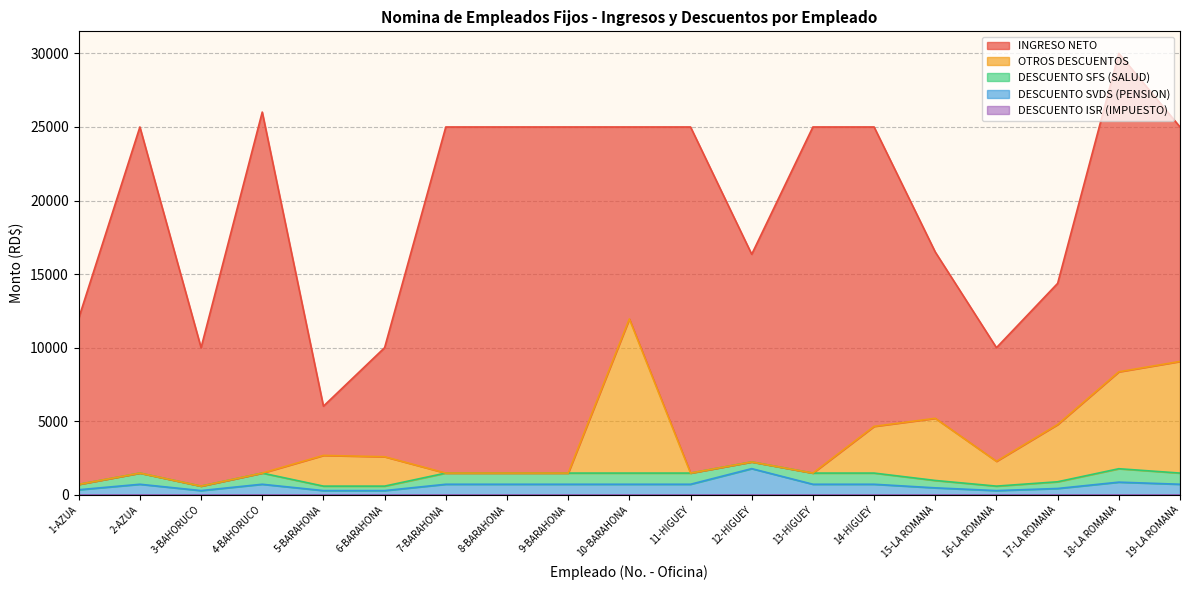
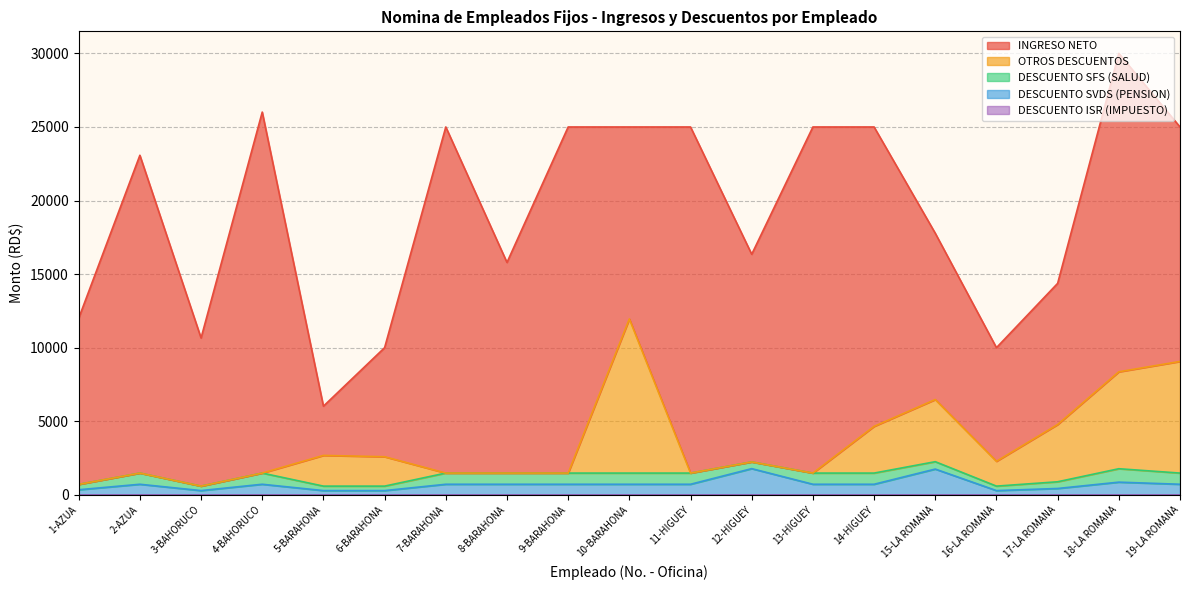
  {
    "DESCUENTO ISR (IMPUESTO)": {
      "1-AZUA": 0,
      "2-AZUA": 0,
      "3-BAHORUCO": 0,
      "4-BAHORUCO": 0,
      "5-BARAHONA": 0,
      "6-BARAHONA": 0,
      "7-BARAHONA": 0,
      "8-BARAHONA": 0,
      "9-BARAHONA": 0,
      "10-BARAHONA": 0,
      "11-HIGUEY": 0,
      "12-HIGUEY": 0,
      "13-HIGUEY": 0,
      "14-HIGUEY": 0,
      "15-LA ROMANA": 0,
      "16-LA ROMANA": 0,
      "17-LA ROMANA": 0,
      "18-LA ROMANA": 0,
      "19-LA ROMANA": 0
    },
    "DESCUENTO SVDS (PENSION)": {
      "1-AZUA": 300,
      "2-AZUA": 700,
      "3-BAHORUCO": 300,
      "4-BAHORUCO": 700,
      "5-BARAHONA": 300,
      "6-BARAHONA": 300,
      "7-BARAHONA": 700,
      "8-BARAHONA": 700,
      "9-BARAHONA": 700,
      "10-BARAHONA": 700,
      "11-HIGUEY": 700,
      "12-HIGUEY": 1800,
      "13-HIGUEY": 700,
      "14-HIGUEY": 700,
-     "15-LA ROMANA": 500,
+     "15-LA ROMANA": 1700,
      "16-LA ROMANA": 300,
      "17-LA ROMANA": 400,
      "18-LA ROMANA": 900,
      "19-LA ROMANA": 700
    },
    "DESCUENTO SFS (SALUD)": {
      "5-BARAHONA": 300,
      "6-BARAHONA": 300,
      "10-BARAHONA": 800,
      "14-HIGUEY": 800,
      "15-LA ROMANA": 500,
      "16-LA ROMANA": 300,
      "17-LA ROMANA": 500,
      "18-LA ROMANA": 900,
      "19-LA ROMANA": 800
    },
    "OTROS DESCUENTOS": {
      "5-BARAHONA": 2100,
      "6-BARAHONA": 2000,
      "10-BARAHONA": 10500,
      "14-HIGUEY": 3200,
      "15-LA ROMANA": 4200,
      "16-LA ROMANA": 1700,
      "17-LA ROMANA": 3900,
      "18-LA ROMANA": 6600,
      "19-LA ROMANA": 7600
    },
    "INGRESO NETO": {
      "1-AZUA": 11300,
-     "2-AZUA": 23500,
-     "3-BAHORUCO": 9400,
+     "2-AZUA": 21600,
+     "3-BAHORUCO": 10100,
      "4-BAHORUCO": 24500,
      "5-BARAHONA": 3300,
      "6-BARAHONA": 7400,
      "7-BARAHONA": 23500,
-     "8-BARAHONA": 23500,
+     "8-BARAHONA": 14300,
      "9-BARAHONA": 23500,
      "10-BARAHONA": 13000,
      "11-HIGUEY": 23500,
      "12-HIGUEY": 14100,
      "13-HIGUEY": 23500,
      "14-HIGUEY": 20300,
      "15-LA ROMANA": 11300,
      "16-LA ROMANA": 7700,
      "17-LA ROMANA": 9600,
      "19-LA ROMANA": 15900
    }
  }
